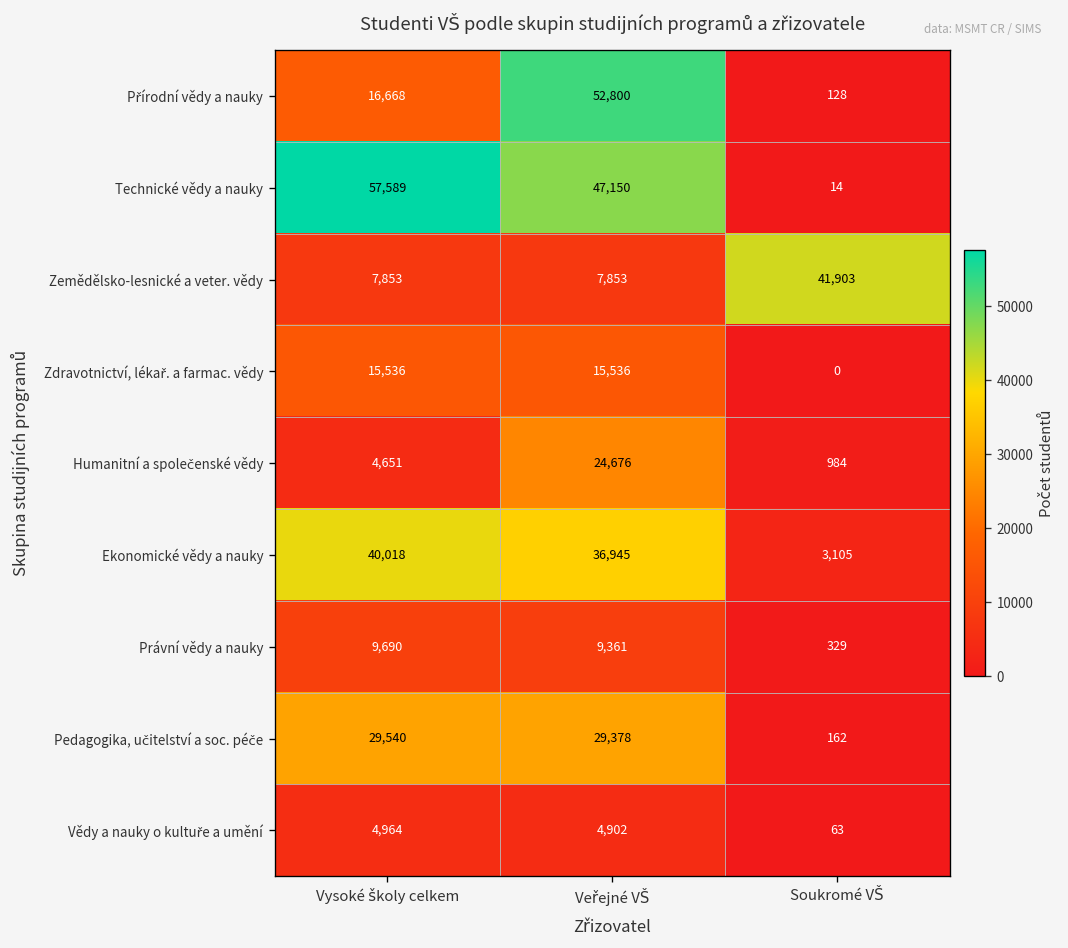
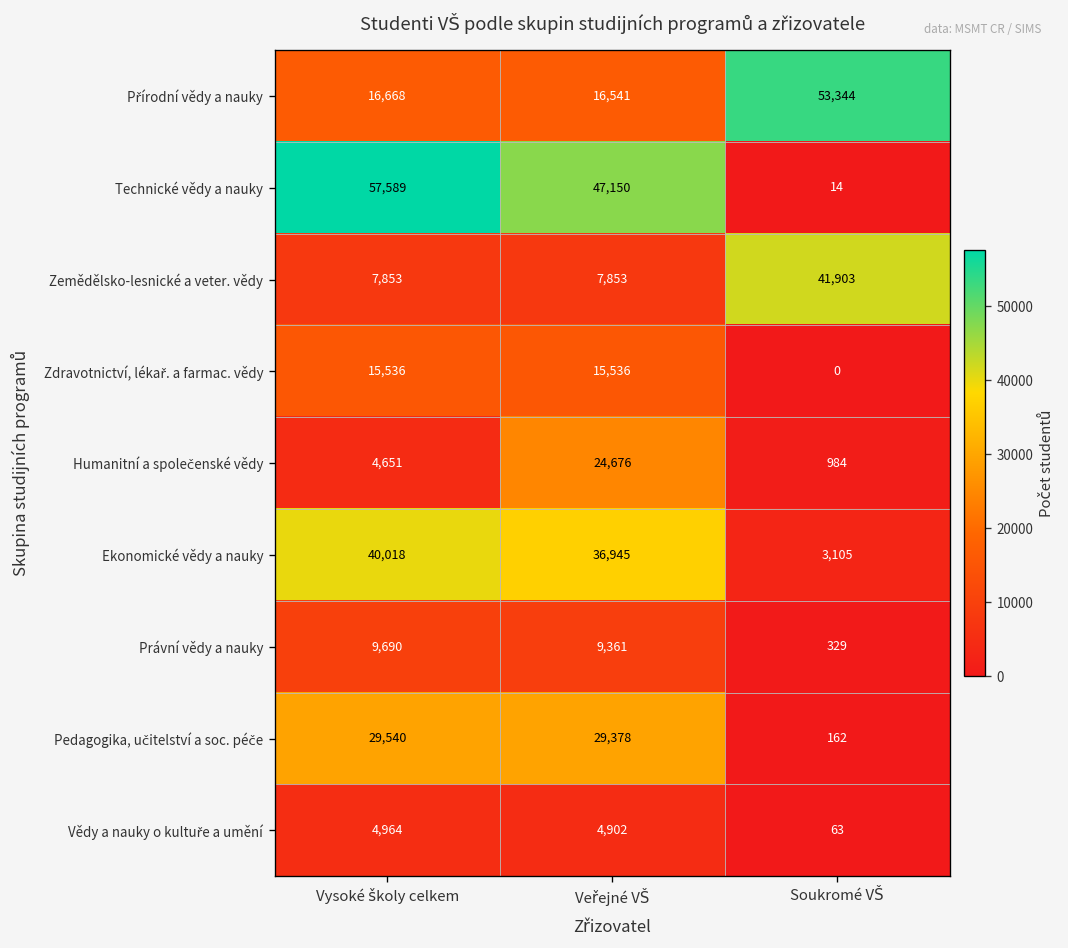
  {
    "Přírodní vědy a nauky": {
      "Vysoké školy celkem": "16,668",
-     "Veřejné VŠ": "52,800",
-     "Soukromé VŠ": "128"
+     "Veřejné VŠ": "16,541",
+     "Soukromé VŠ": "53,344"
    },
    "Technické vědy a nauky": {
      "Vysoké školy celkem": "57,589",
      "Veřejné VŠ": "47,150",
      "Soukromé VŠ": "14"
    },
    "Zemědělsko-lesnické a veter. vědy": {
      "Vysoké školy celkem": "7,853",
      "Veřejné VŠ": "7,853",
      "Soukromé VŠ": "41,903"
    },
    "Zdravotnictví, lékař. a farmac. vědy": {
      "Vysoké školy celkem": "15,536",
      "Veřejné VŠ": "15,536",
      "Soukromé VŠ": "0"
    },
    "Humanitní a společenské vědy": {
      "Vysoké školy celkem": "4,651",
      "Veřejné VŠ": "24,676",
      "Soukromé VŠ": "984"
    },
    "Ekonomické vědy a nauky": {
      "Vysoké školy celkem": "40,018",
      "Veřejné VŠ": "36,945",
      "Soukromé VŠ": "3,105"
    },
    "Právní vědy a nauky": {
      "Vysoké školy celkem": "9,690",
      "Veřejné VŠ": "9,361",
      "Soukromé VŠ": "329"
    },
    "Pedagogika, učitelství a soc. péče": {
      "Vysoké školy celkem": "29,540",
      "Veřejné VŠ": "29,378",
      "Soukromé VŠ": "162"
    },
    "Vědy a nauky o kultuře a umění": {
      "Vysoké školy celkem": "4,964",
      "Veřejné VŠ": "4,902",
      "Soukromé VŠ": "63"
    }
  }
